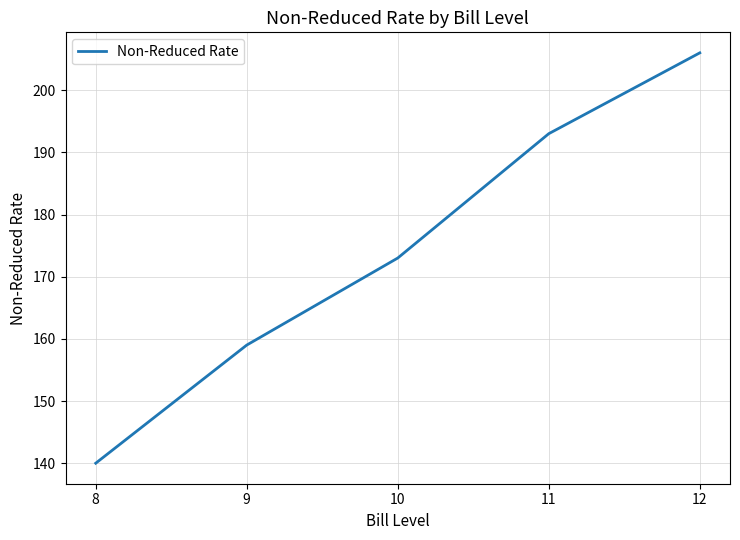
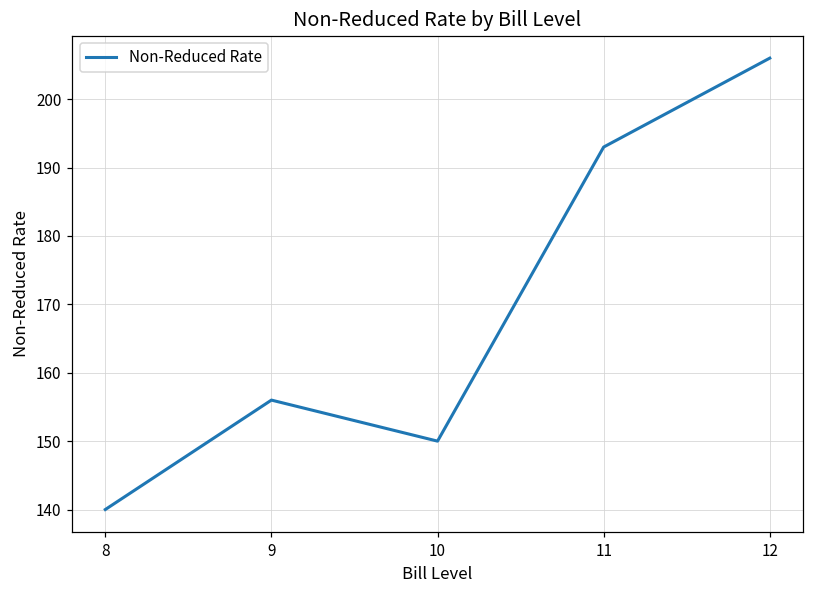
  {
    "8": 140,
-   "9": 159,
-   "10": 173,
+   "9": 156,
+   "10": 150,
    "11": 193,
    "12": 206
  }
